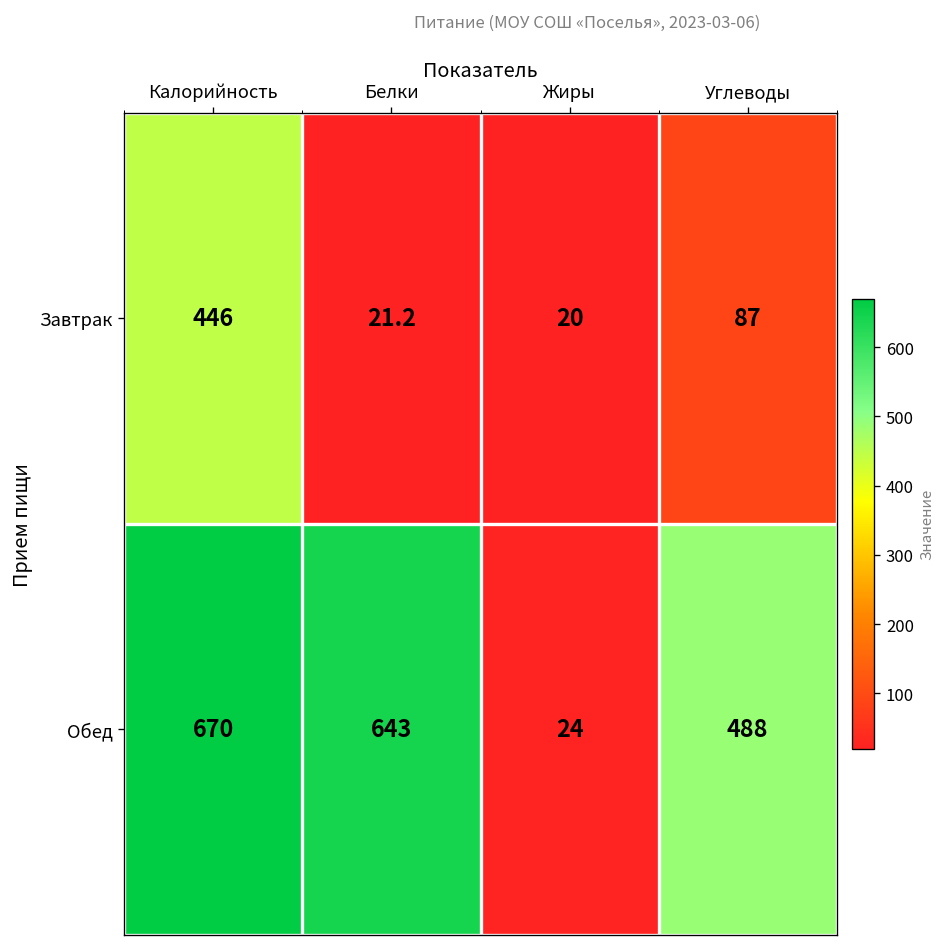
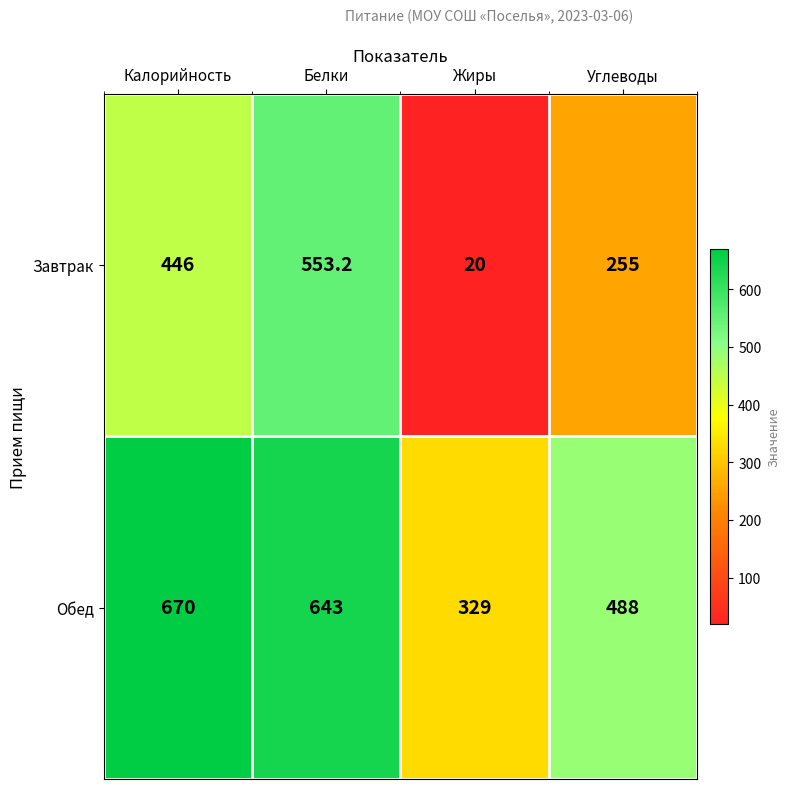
  {
    "Завтрак": {
      "Калорийность": 446,
-     "Белки": 21.2,
+     "Белки": 553.2,
      "Жиры": 20,
-     "Углеводы": 87
+     "Углеводы": 255
    },
    "Обед": {
      "Калорийность": 670,
      "Белки": 643,
-     "Жиры": 24,
+     "Жиры": 329,
      "Углеводы": 488
    }
  }
